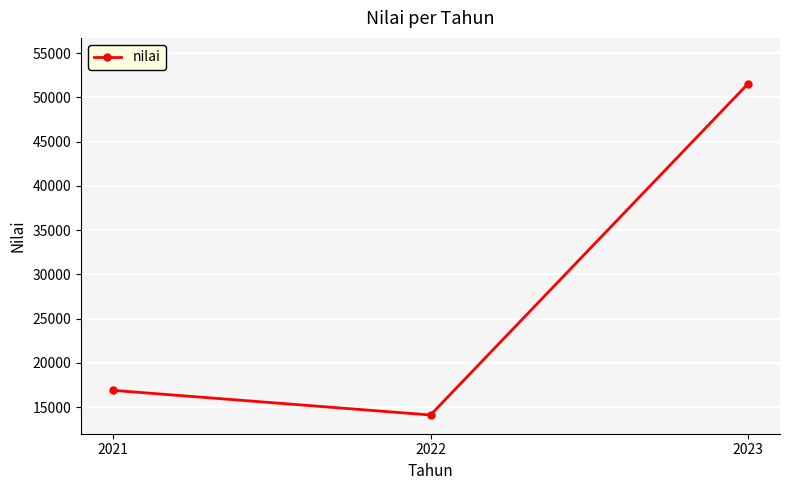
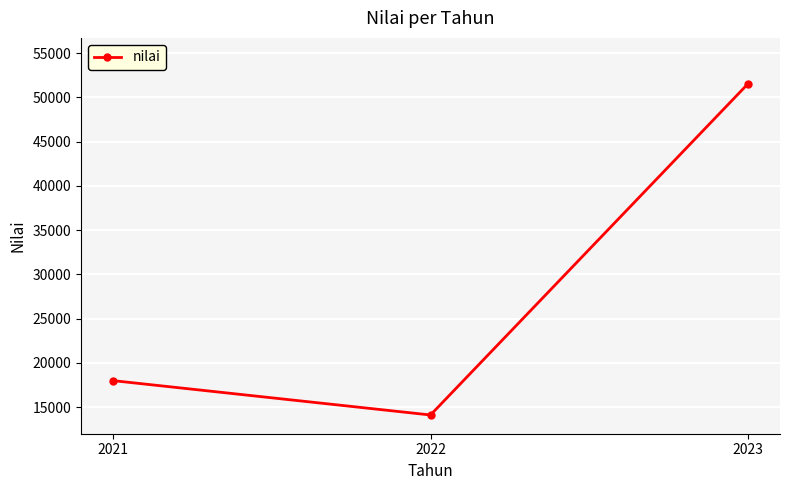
  {
-   "2021": 17000,
+   "2021": 18000,
    "2022": 14000,
    "2023": 52000
  }
